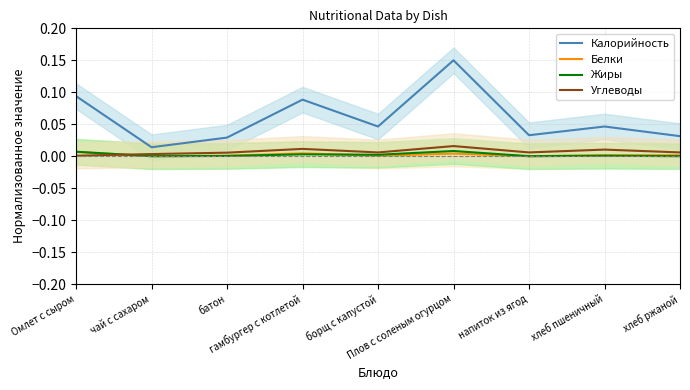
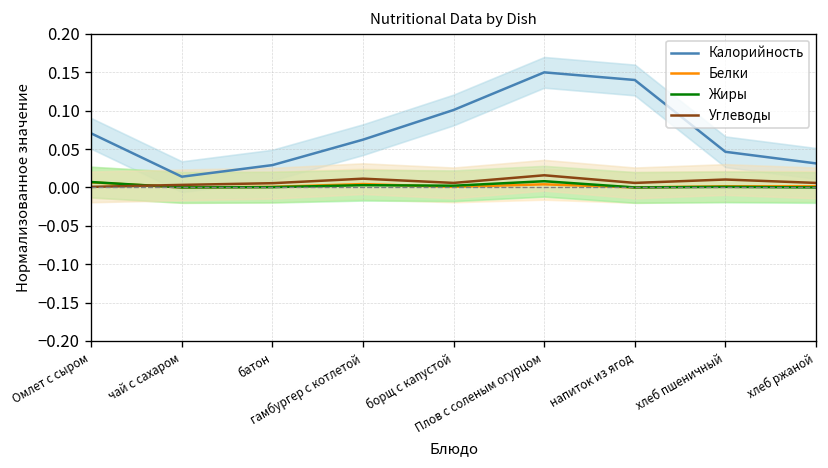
  {
    "Калорийность": {
-     "Омлет с сыром": 0.09,
+     "Омлет с сыром": 0.07,
      "чай с сахаром": 0.01,
-     "гамбургер с котлетой": 0.09,
-     "борщ с капустой": 0.05,
+     "гамбургер с котлетой": 0.06,
+     "борщ с капустой": 0.10,
      "Плов с соленым огурцом": 0.15,
-     "напиток из ягод": 0.03,
+     "напиток из ягод": 0.14,
      "хлеб пшеничный": 0.05,
      "хлеб ржаной": 0.03
    },
    "Белки": {
      "Плов с соленым огурцом": 0.00
    },
    "Жиры": {
      "Плов с соленым огурцом": 0.01
    },
    "Углеводы": {
      "Омлет с сыром": 0.00,
      "батон": 0.01,
      "гамбургер с котлетой": 0.01,
      "Плов с соленым огурцом": 0.02,
      "напиток из ягод": 0.01,
      "хлеб пшеничный": 0.01,
      "хлеб ржаной": 0.01
    }
  }
